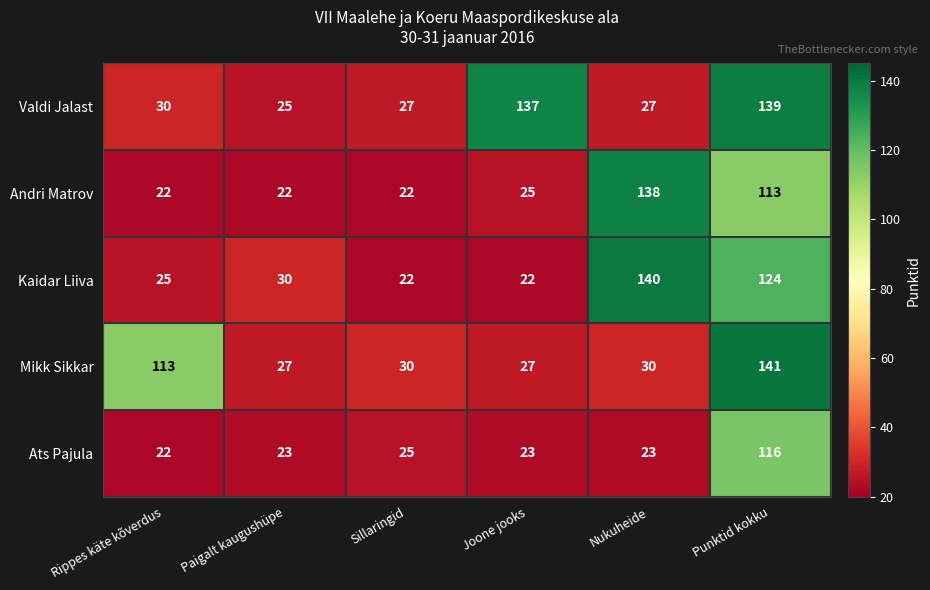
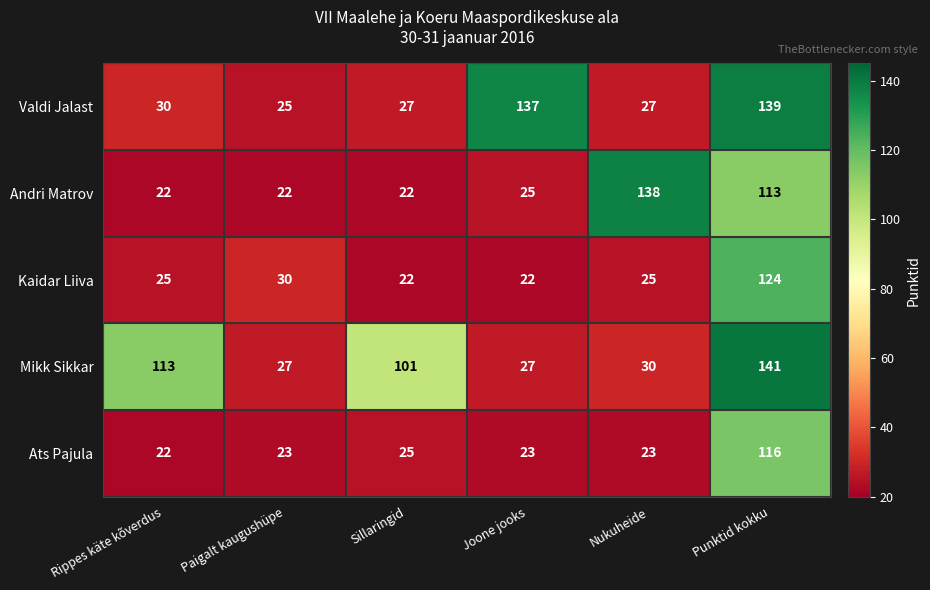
  {
    "Valdi Jalast": {
      "Rippes käte kõverdus": 30,
      "Paigalt kaugushüpe": 25,
      "Sillaringid": 27,
      "Joone jooks": 137,
      "Nukuheide": 27,
      "Punktid kokku": 139
    },
    "Andri Matrov": {
      "Rippes käte kõverdus": 22,
      "Paigalt kaugushüpe": 22,
      "Sillaringid": 22,
      "Joone jooks": 25,
      "Nukuheide": 138,
      "Punktid kokku": 113
    },
    "Kaidar Liiva": {
      "Rippes käte kõverdus": 25,
      "Paigalt kaugushüpe": 30,
      "Sillaringid": 22,
      "Joone jooks": 22,
-     "Nukuheide": 140,
+     "Nukuheide": 25,
      "Punktid kokku": 124
    },
    "Mikk Sikkar": {
      "Rippes käte kõverdus": 113,
      "Paigalt kaugushüpe": 27,
-     "Sillaringid": 30,
+     "Sillaringid": 101,
      "Joone jooks": 27,
      "Nukuheide": 30,
      "Punktid kokku": 141
    },
    "Ats Pajula": {
      "Rippes käte kõverdus": 22,
      "Paigalt kaugushüpe": 23,
      "Sillaringid": 25,
      "Joone jooks": 23,
      "Nukuheide": 23,
      "Punktid kokku": 116
    }
  }
